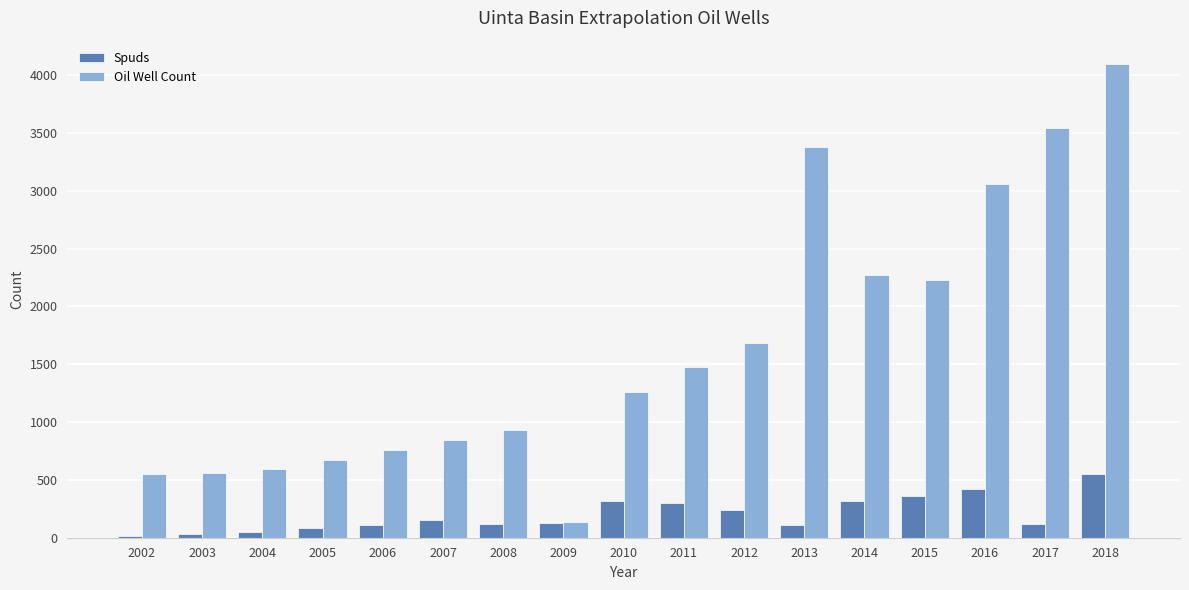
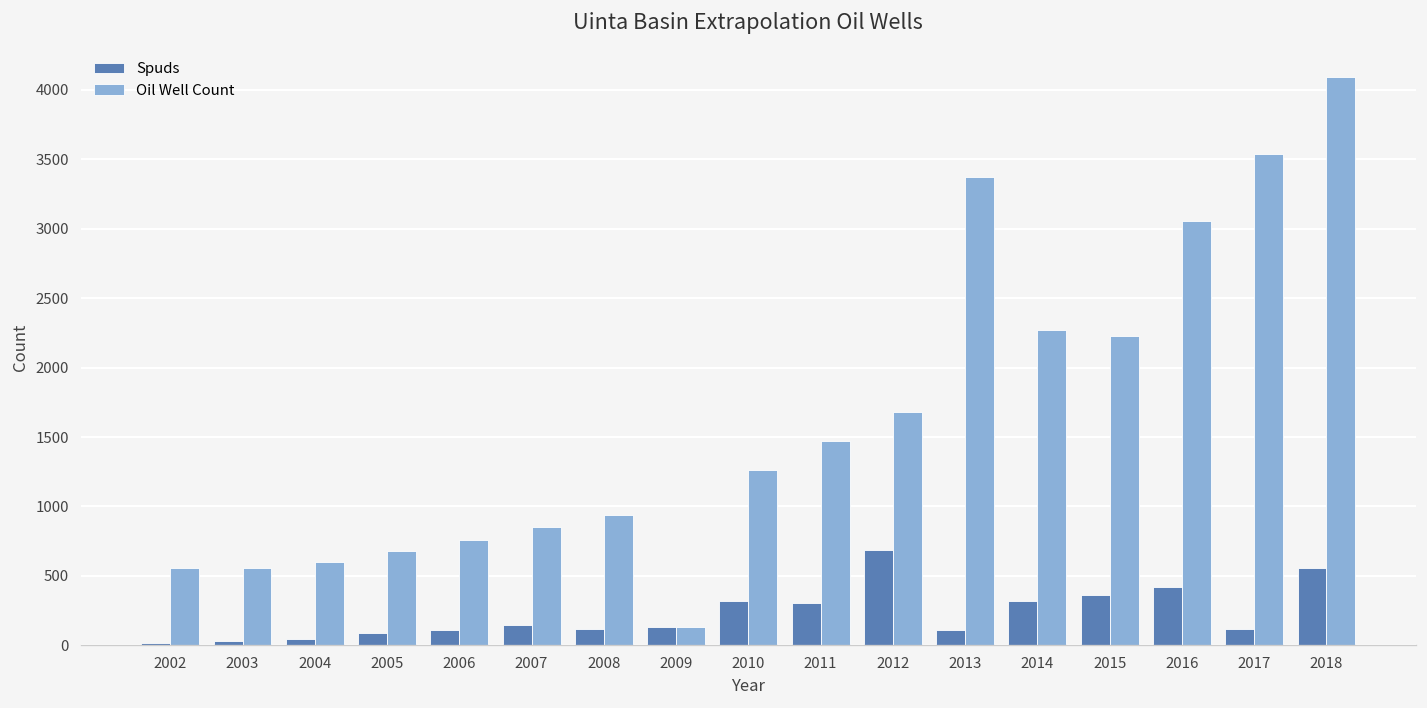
  {
    "Spuds": {
      "2003": 30,
      "2004": 50,
      "2005": 90,
      "2006": 110,
      "2007": 150,
      "2008": 120,
      "2009": 130,
      "2010": 320,
      "2011": 300,
-     "2012": 240,
+     "2012": 690,
      "2013": 110,
      "2014": 320,
      "2015": 360,
      "2016": 420,
      "2017": 120,
      "2018": 550
    },
    "Oil Well Count": {
      "2002": 550,
      "2003": 560,
      "2004": 600,
      "2005": 680,
      "2006": 760,
      "2007": 850,
      "2008": 940,
      "2009": 130,
      "2010": 1260,
      "2011": 1480,
      "2012": 1680,
      "2013": 3370,
      "2014": 2270,
      "2015": 2230,
      "2016": 3060,
      "2017": 3540,
      "2018": 4090
    }
  }
